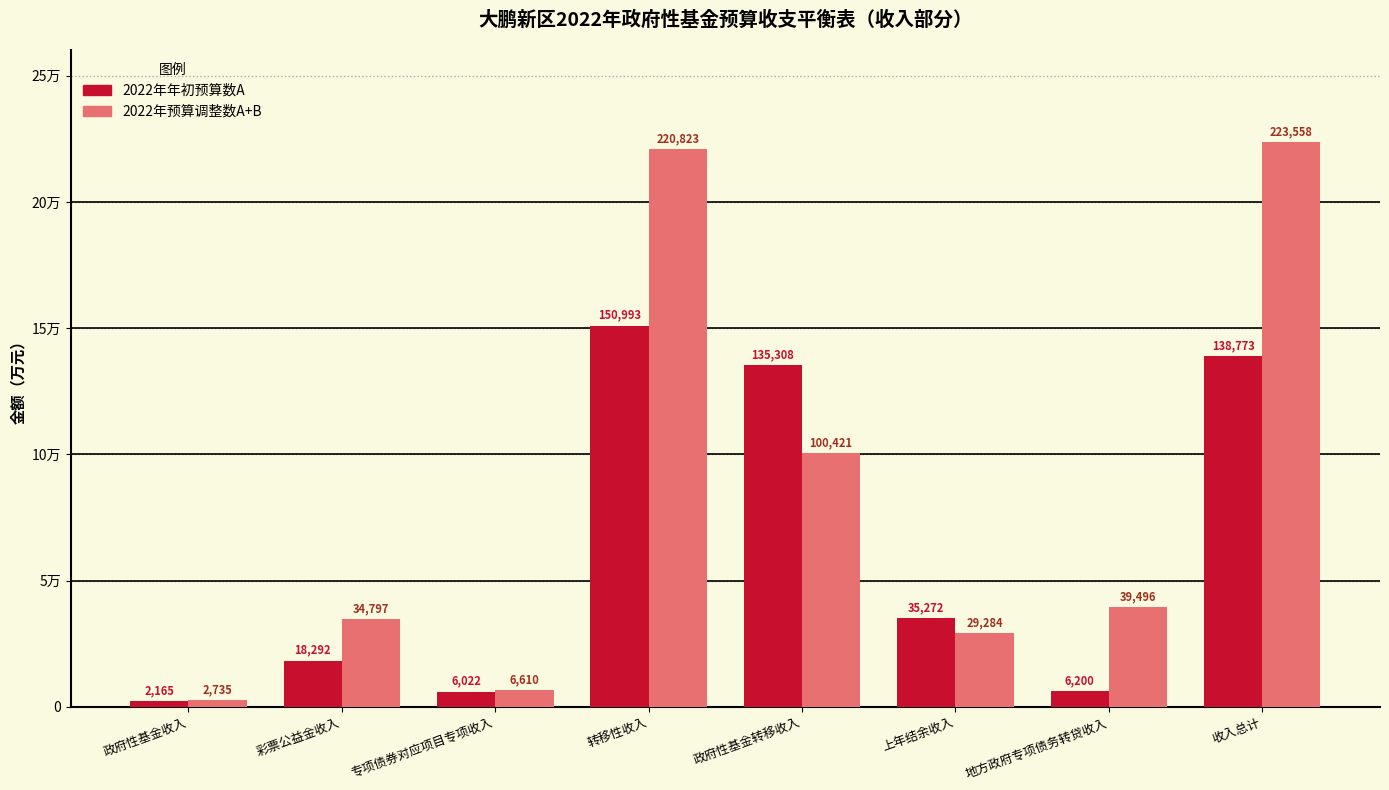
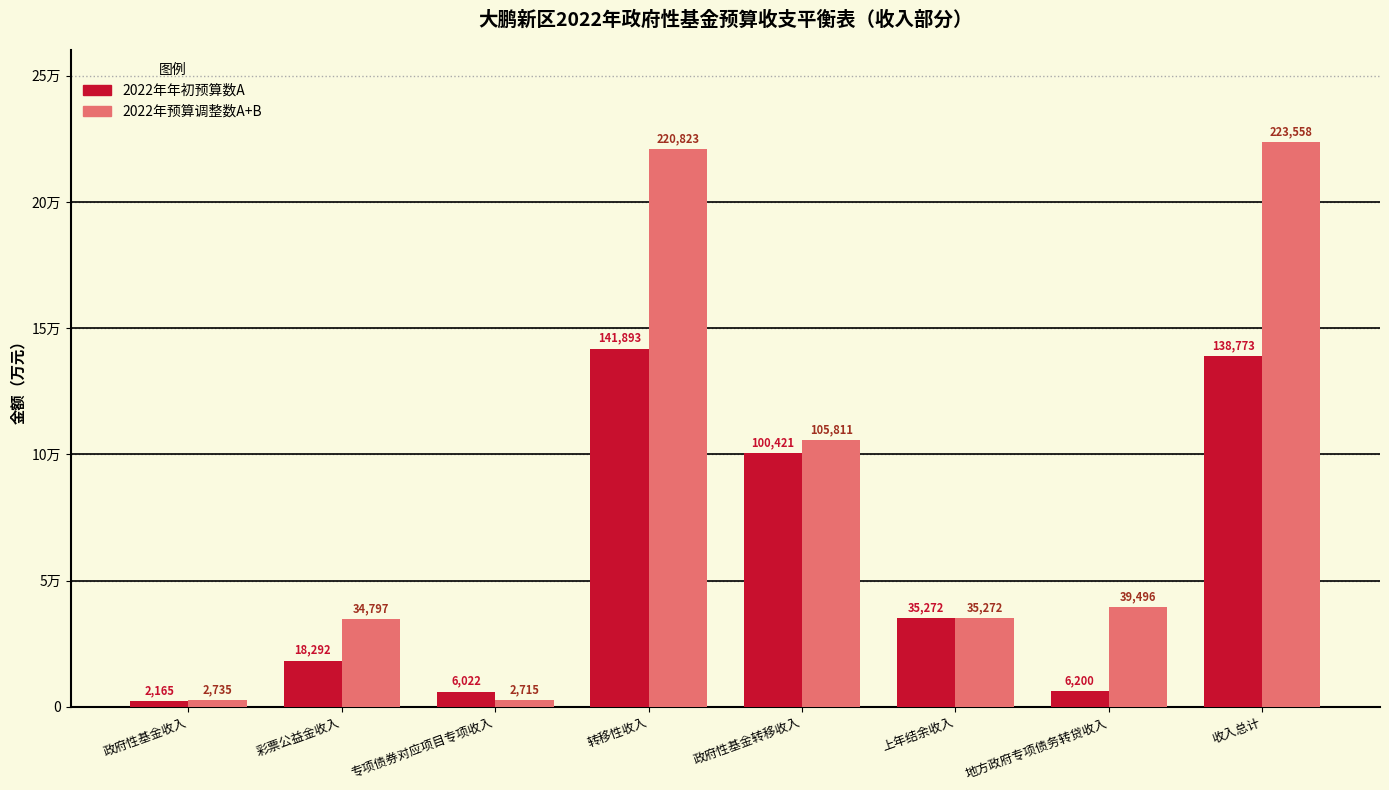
  {
    "2022年年初预算数A": {
      "政府性基金收入": "2,165",
      "彩票公益金收入": "18,292",
      "专项债券对应项目专项收入": "6,022",
-     "转移性收入": "150,993",
-     "政府性基金转移收入": "135,308",
+     "转移性收入": "141,893",
+     "政府性基金转移收入": "100,421",
      "上年结余收入": "35,272",
      "地方政府专项债务转贷收入": "6,200",
      "收入总计": "138,773"
    },
    "2022年预算调整数A+B": {
      "政府性基金收入": "2,735",
      "彩票公益金收入": "34,797",
-     "专项债券对应项目专项收入": "6,610",
+     "专项债券对应项目专项收入": "2,715",
      "转移性收入": "220,823",
-     "政府性基金转移收入": "100,421",
-     "上年结余收入": "29,284",
+     "政府性基金转移收入": "105,811",
+     "上年结余收入": "35,272",
      "地方政府专项债务转贷收入": "39,496",
      "收入总计": "223,558"
    }
  }
